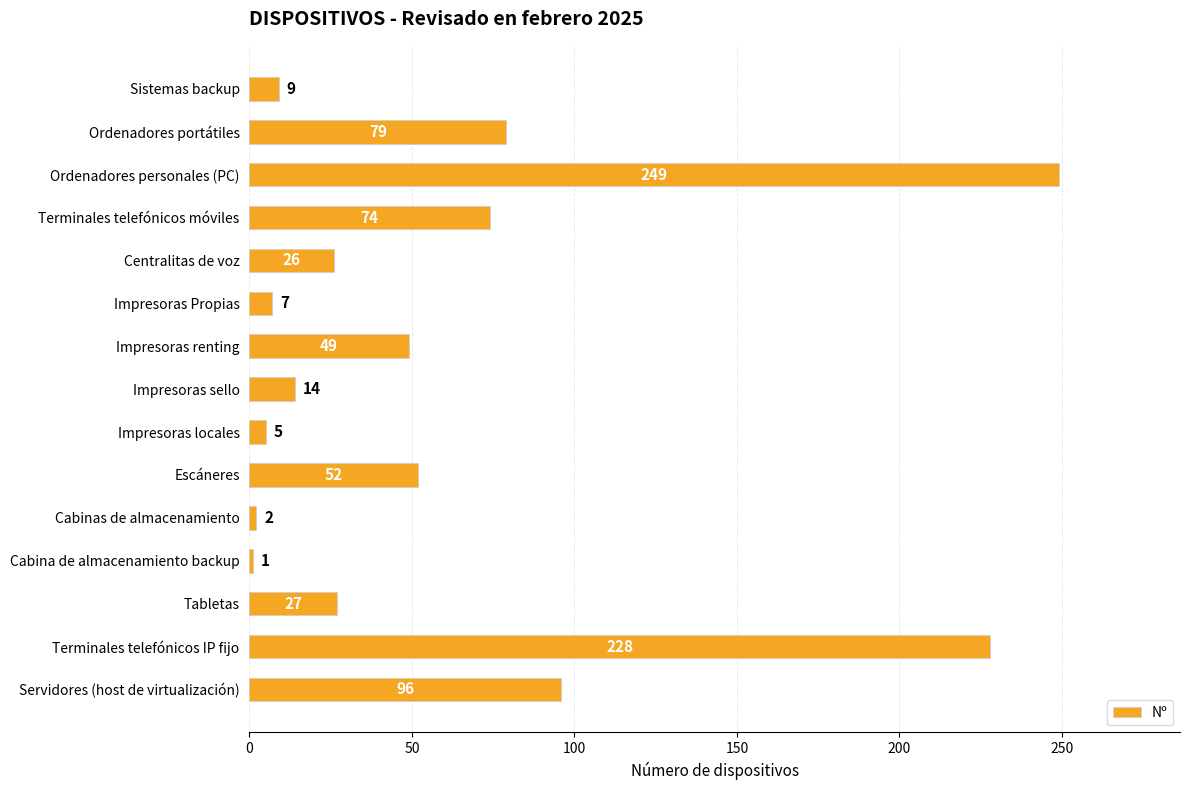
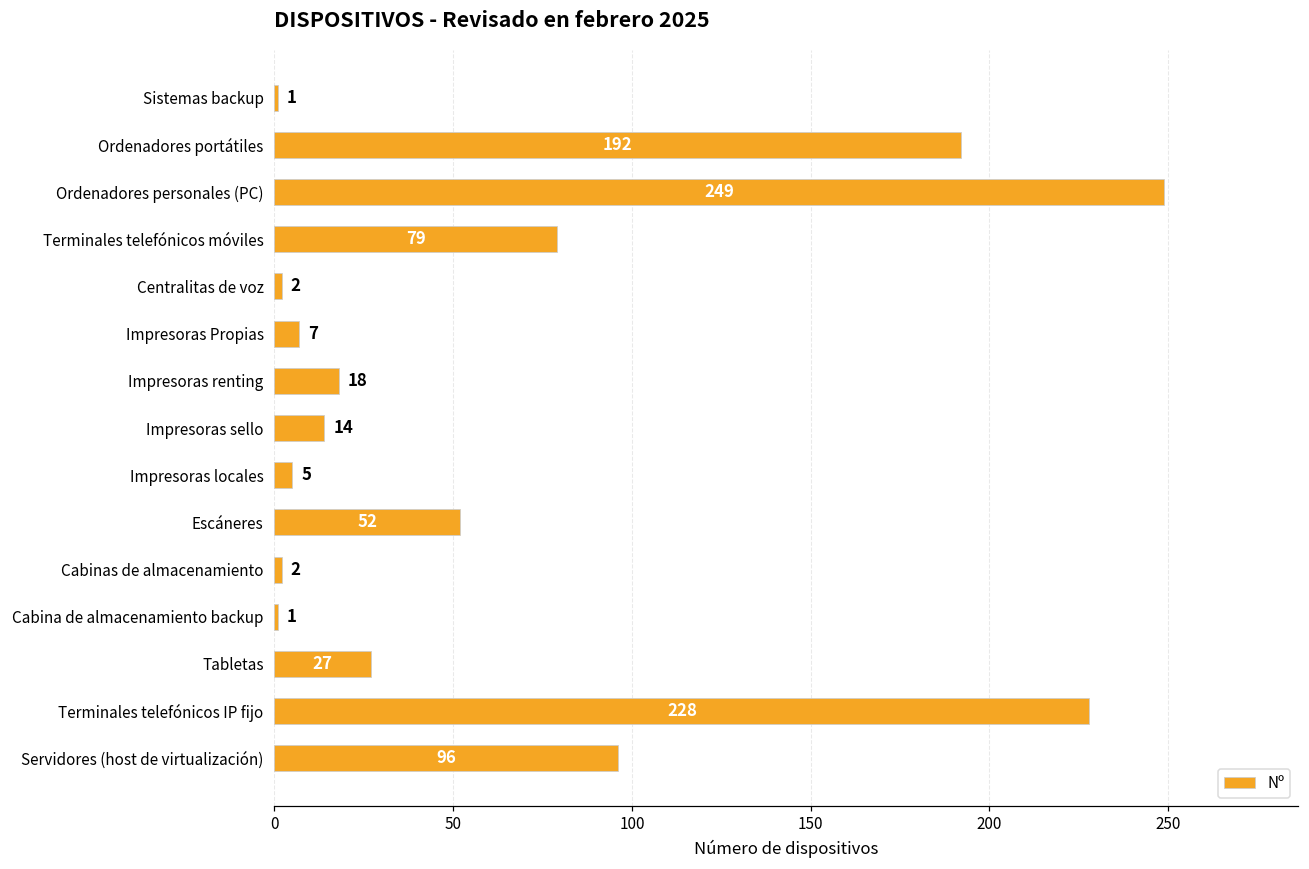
  {
-   "Sistemas backup": 9,
-   "Ordenadores portátiles": 79,
+   "Sistemas backup": 1,
+   "Ordenadores portátiles": 192,
    "Ordenadores personales (PC)": 249,
-   "Terminales telefónicos móviles": 74,
-   "Centralitas de voz": 26,
+   "Terminales telefónicos móviles": 79,
+   "Centralitas de voz": 2,
    "Impresoras Propias": 7,
-   "Impresoras renting": 49,
+   "Impresoras renting": 18,
    "Impresoras sello": 14,
    "Impresoras locales": 5,
    "Escáneres": 52,
    "Cabinas de almacenamiento": 2,
    "Cabina de almacenamiento backup": 1,
    "Tabletas": 27,
    "Terminales telefónicos IP fijo": 228,
    "Servidores (host de virtualización)": 96
  }
